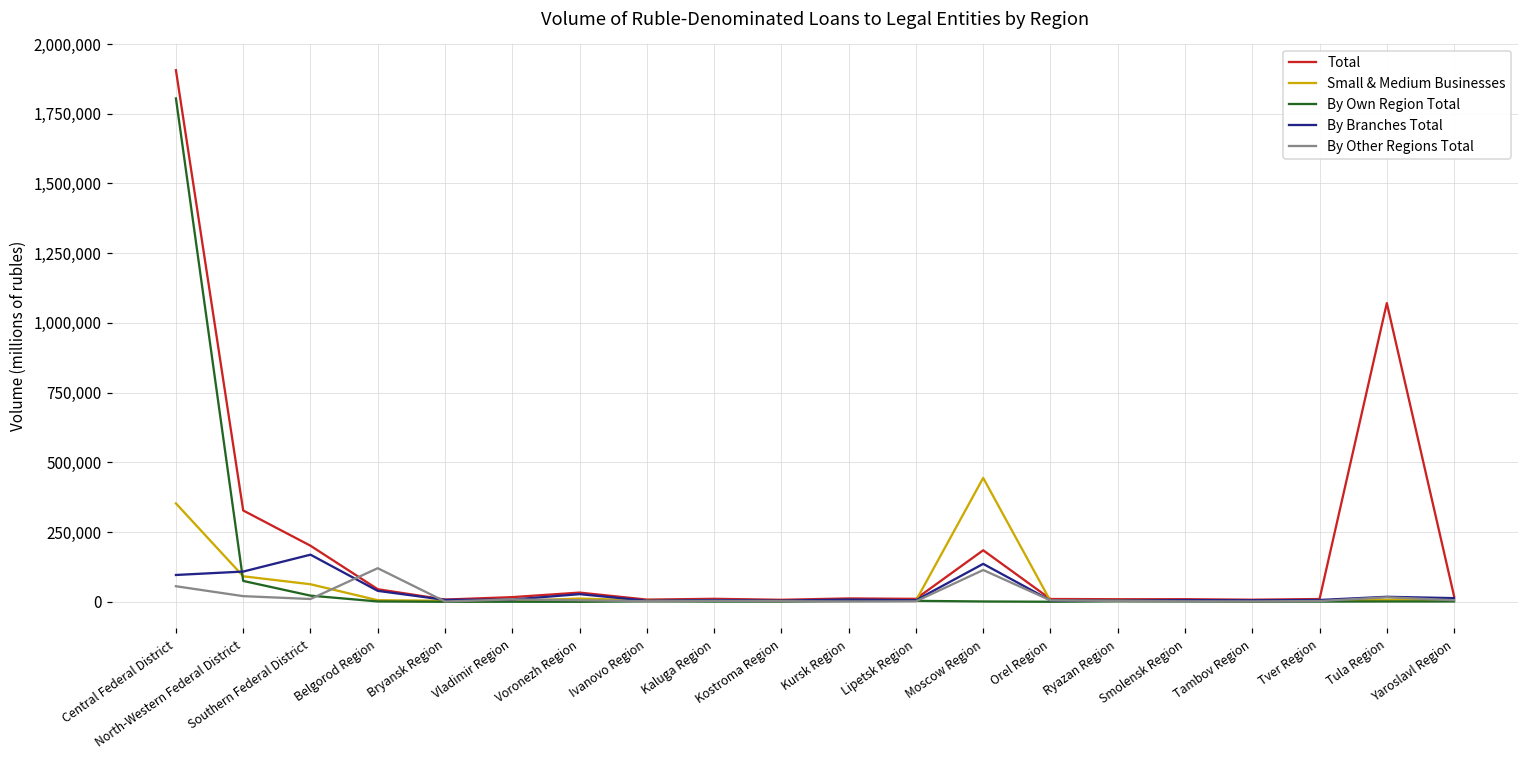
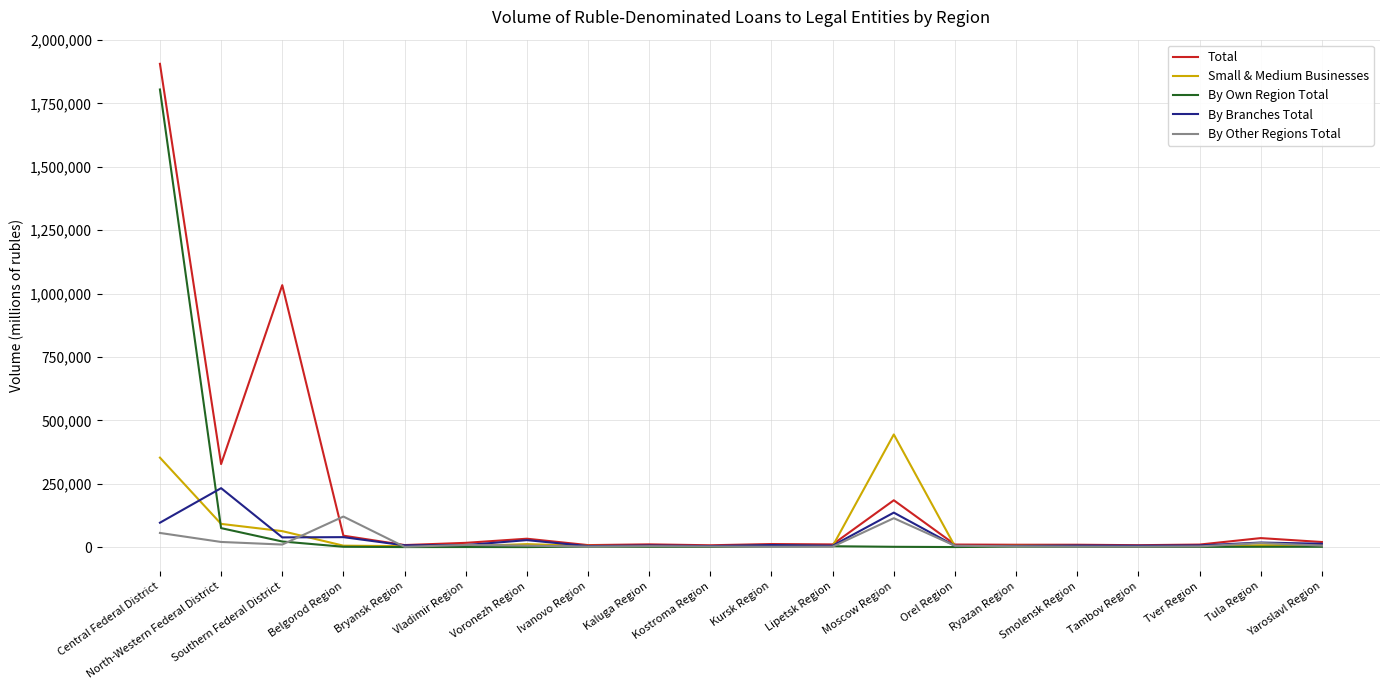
  {
    "Total": {
      "Central Federal District": "1,910,000",
      "North-Western Federal District": "330,000",
-     "Southern Federal District": "200,000",
+     "Southern Federal District": "1,030,000",
      "Moscow Region": "180,000",
-     "Tula Region": "1,070,000"
+     "Tula Region": "40,000"
    },
    "Small & Medium Businesses": {
      "Central Federal District": "350,000",
      "North-Western Federal District": "90,000",
      "Southern Federal District": "60,000",
      "Moscow Region": "440,000"
    },
    "By Own Region Total": {
      "Central Federal District": "1,800,000",
      "North-Western Federal District": "70,000",
      "Southern Federal District": "20,000",
      "Moscow Region": "0"
    },
    "By Branches Total": {
      "Central Federal District": "100,000",
-     "North-Western Federal District": "110,000",
-     "Southern Federal District": "170,000",
+     "North-Western Federal District": "230,000",
+     "Southern Federal District": "40,000",
      "Moscow Region": "140,000"
    },
    "By Other Regions Total": {
      "Central Federal District": "60,000",
      "North-Western Federal District": "20,000",
      "Southern Federal District": "10,000",
      "Belgorod Region": "120,000",
      "Moscow Region": "110,000"
    }
  }
